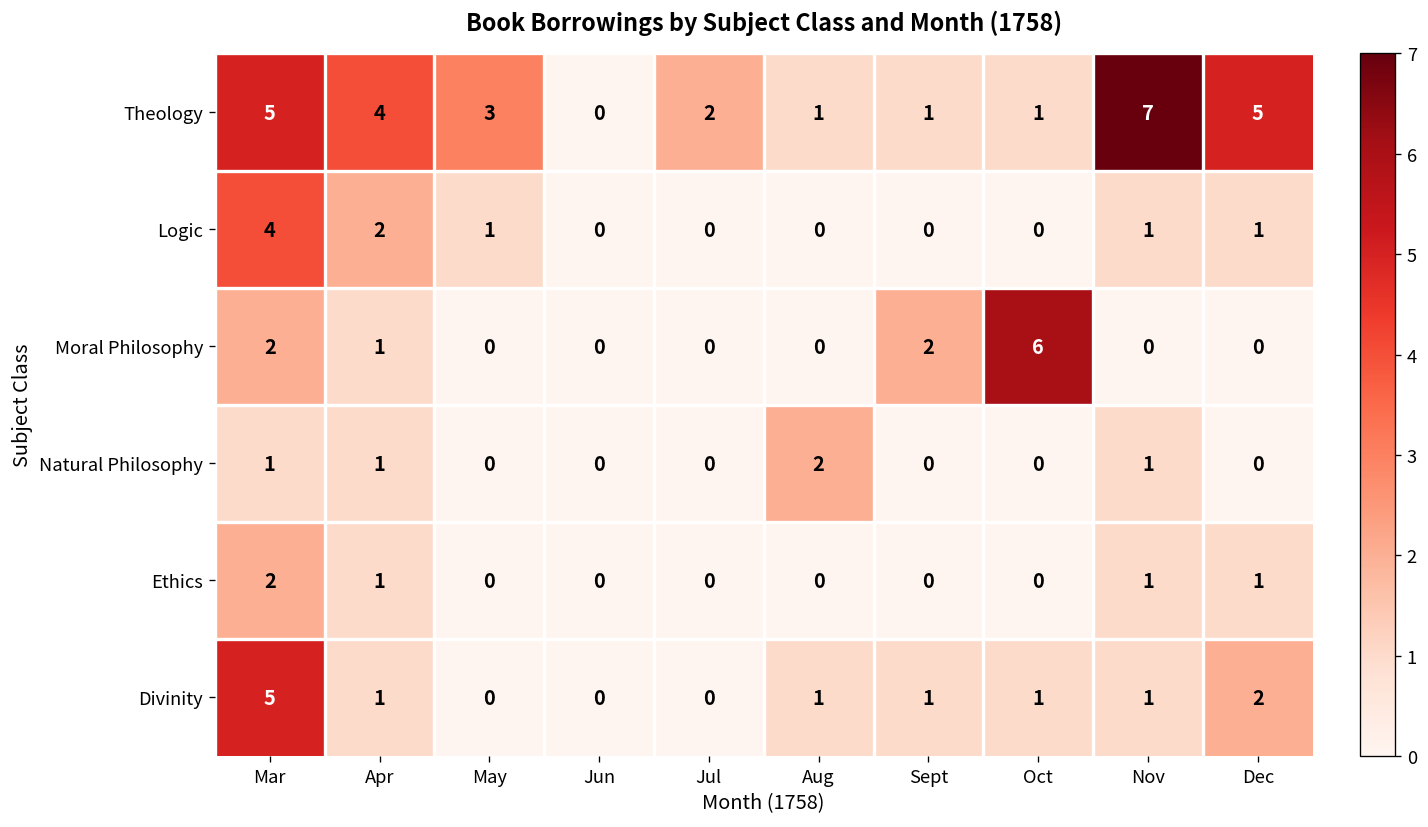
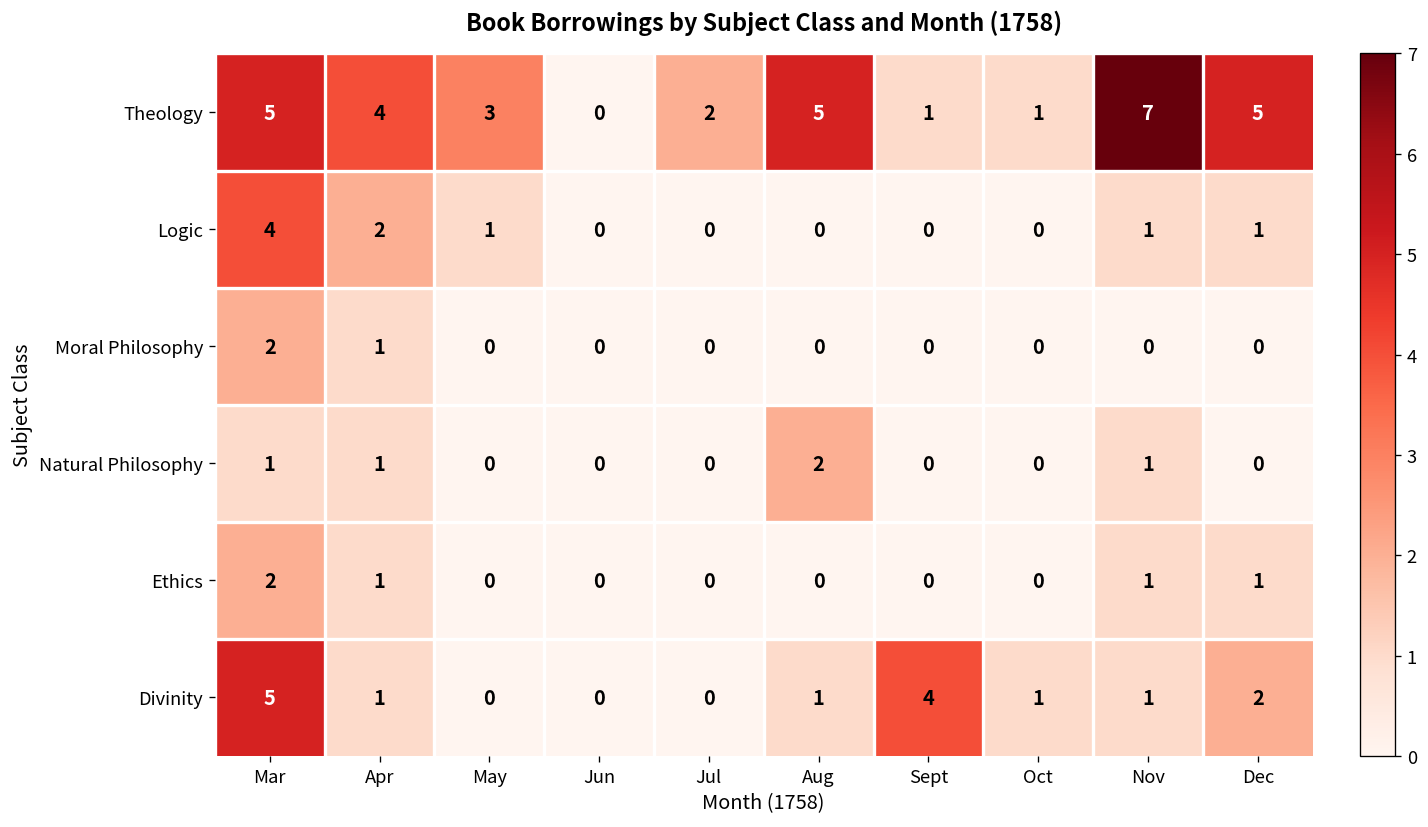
  {
    "Theology": {
      "Mar": 5,
      "Apr": 4,
      "May": 3,
      "Jun": 0,
      "Jul": 2,
-     "Aug": 1,
+     "Aug": 5,
      "Sept": 1,
      "Oct": 1,
      "Nov": 7,
      "Dec": 5
    },
    "Logic": {
      "Mar": 4,
      "Apr": 2,
      "May": 1,
      "Jun": 0,
      "Jul": 0,
      "Aug": 0,
      "Sept": 0,
      "Oct": 0,
      "Nov": 1,
      "Dec": 1
    },
    "Moral Philosophy": {
      "Mar": 2,
      "Apr": 1,
      "May": 0,
      "Jun": 0,
      "Jul": 0,
      "Aug": 0,
-     "Sept": 2,
-     "Oct": 6,
+     "Sept": 0,
+     "Oct": 0,
      "Nov": 0,
      "Dec": 0
    },
    "Natural Philosophy": {
      "Mar": 1,
      "Apr": 1,
      "May": 0,
      "Jun": 0,
      "Jul": 0,
      "Aug": 2,
      "Sept": 0,
      "Oct": 0,
      "Nov": 1,
      "Dec": 0
    },
    "Ethics": {
      "Mar": 2,
      "Apr": 1,
      "May": 0,
      "Jun": 0,
      "Jul": 0,
      "Aug": 0,
      "Sept": 0,
      "Oct": 0,
      "Nov": 1,
      "Dec": 1
    },
    "Divinity": {
      "Mar": 5,
      "Apr": 1,
      "May": 0,
      "Jun": 0,
      "Jul": 0,
      "Aug": 1,
-     "Sept": 1,
+     "Sept": 4,
      "Oct": 1,
      "Nov": 1,
      "Dec": 2
    }
  }
